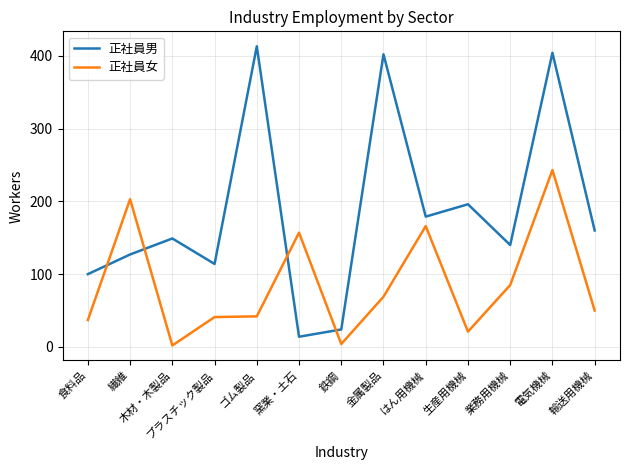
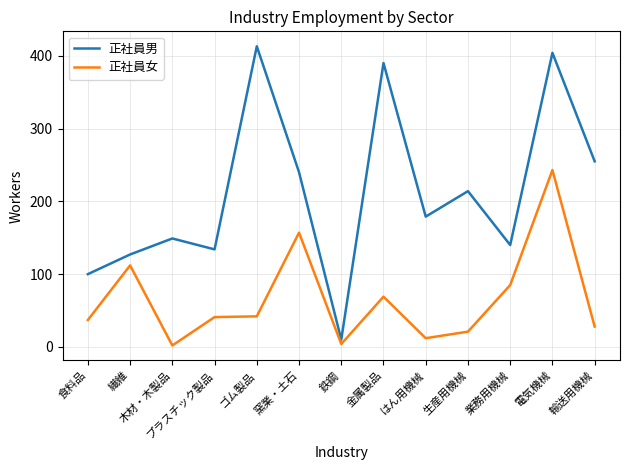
  {
    "正社員男": {
      "食料品": 100,
      "繊維": 130,
      "木材・木製品": 150,
-     "プラスチック製品": 110,
+     "プラスチック製品": 130,
      "ゴム製品": 410,
-     "窯業・土石": 10,
-     "鉄鋼": 20,
-     "金属製品": 400,
+     "窯業・土石": 240,
+     "鉄鋼": 10,
+     "金属製品": 390,
      "はん用機械": 180,
-     "生産用機械": 200,
+     "生産用機械": 210,
      "業務用機械": 140,
      "電気機械": 400,
-     "輸送用機械": 160
+     "輸送用機械": 260
    },
    "正社員女": {
      "食料品": 40,
-     "繊維": 200,
+     "繊維": 110,
      "木材・木製品": 0,
      "プラスチック製品": 40,
      "ゴム製品": 40,
      "窯業・土石": 160,
      "鉄鋼": 0,
      "金属製品": 70,
-     "はん用機械": 170,
+     "はん用機械": 10,
      "生産用機械": 20,
      "業務用機械": 90,
      "電気機械": 240,
-     "輸送用機械": 50
+     "輸送用機械": 30
    }
  }
